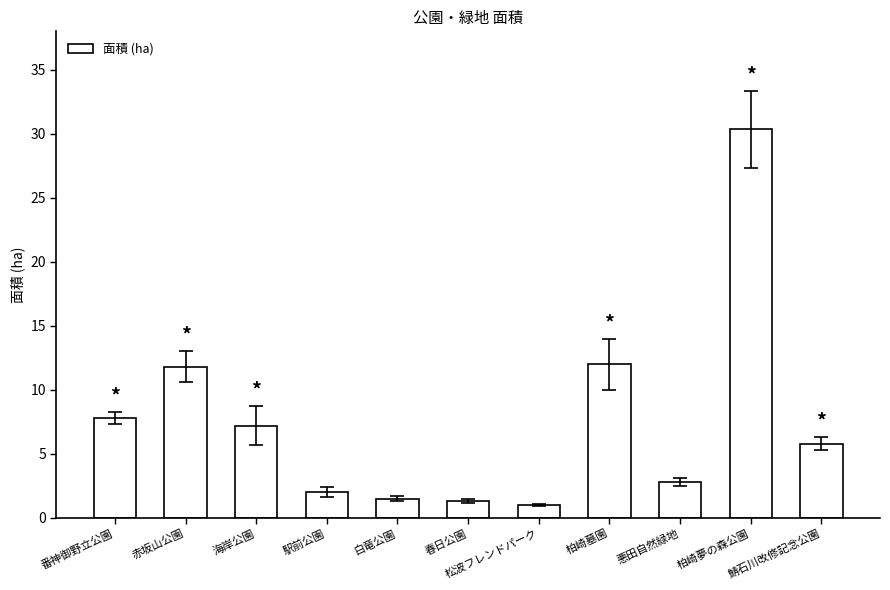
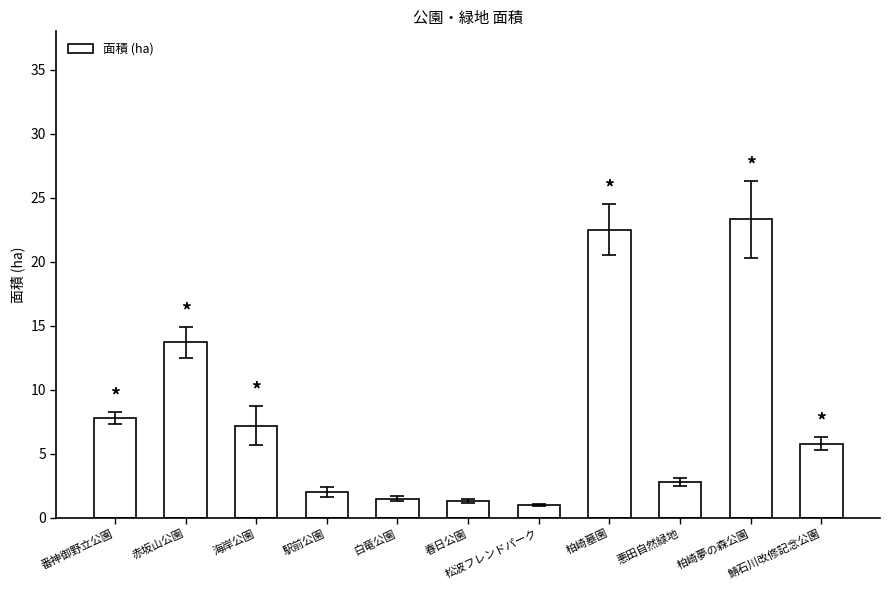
  {
    "面積 (ha)": {
      "番神御野立公園": 7.8,
-     "赤坂山公園": 11.8,
+     "赤坂山公園": 13.7,
      "海岸公園": 7.2,
      "駅前公園": 2.0,
      "白竜公園": 1.5,
      "春日公園": 1.3,
      "松波フレンドパーク": 1.0,
-     "柏崎墓園": 12.0,
+     "柏崎墓園": 22.5,
      "悪田自然緑地": 2.8,
-     "柏崎夢の森公園": 30.4,
+     "柏崎夢の森公園": 23.3,
      "鯖石川改修記念公園": 5.8
    }
  }
